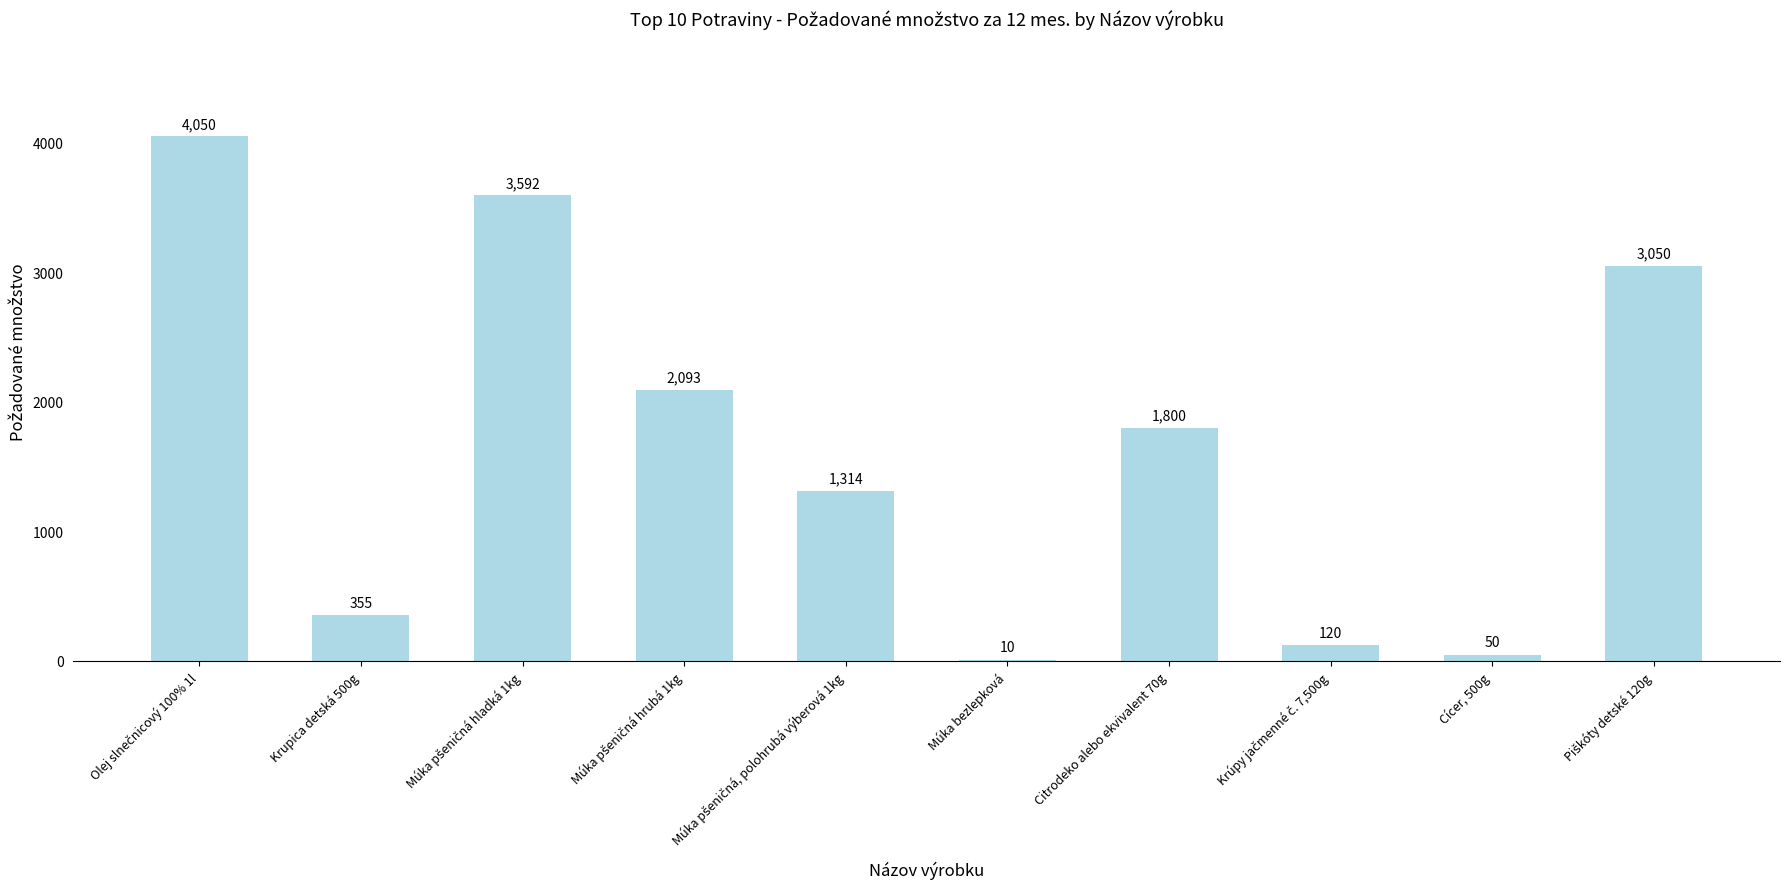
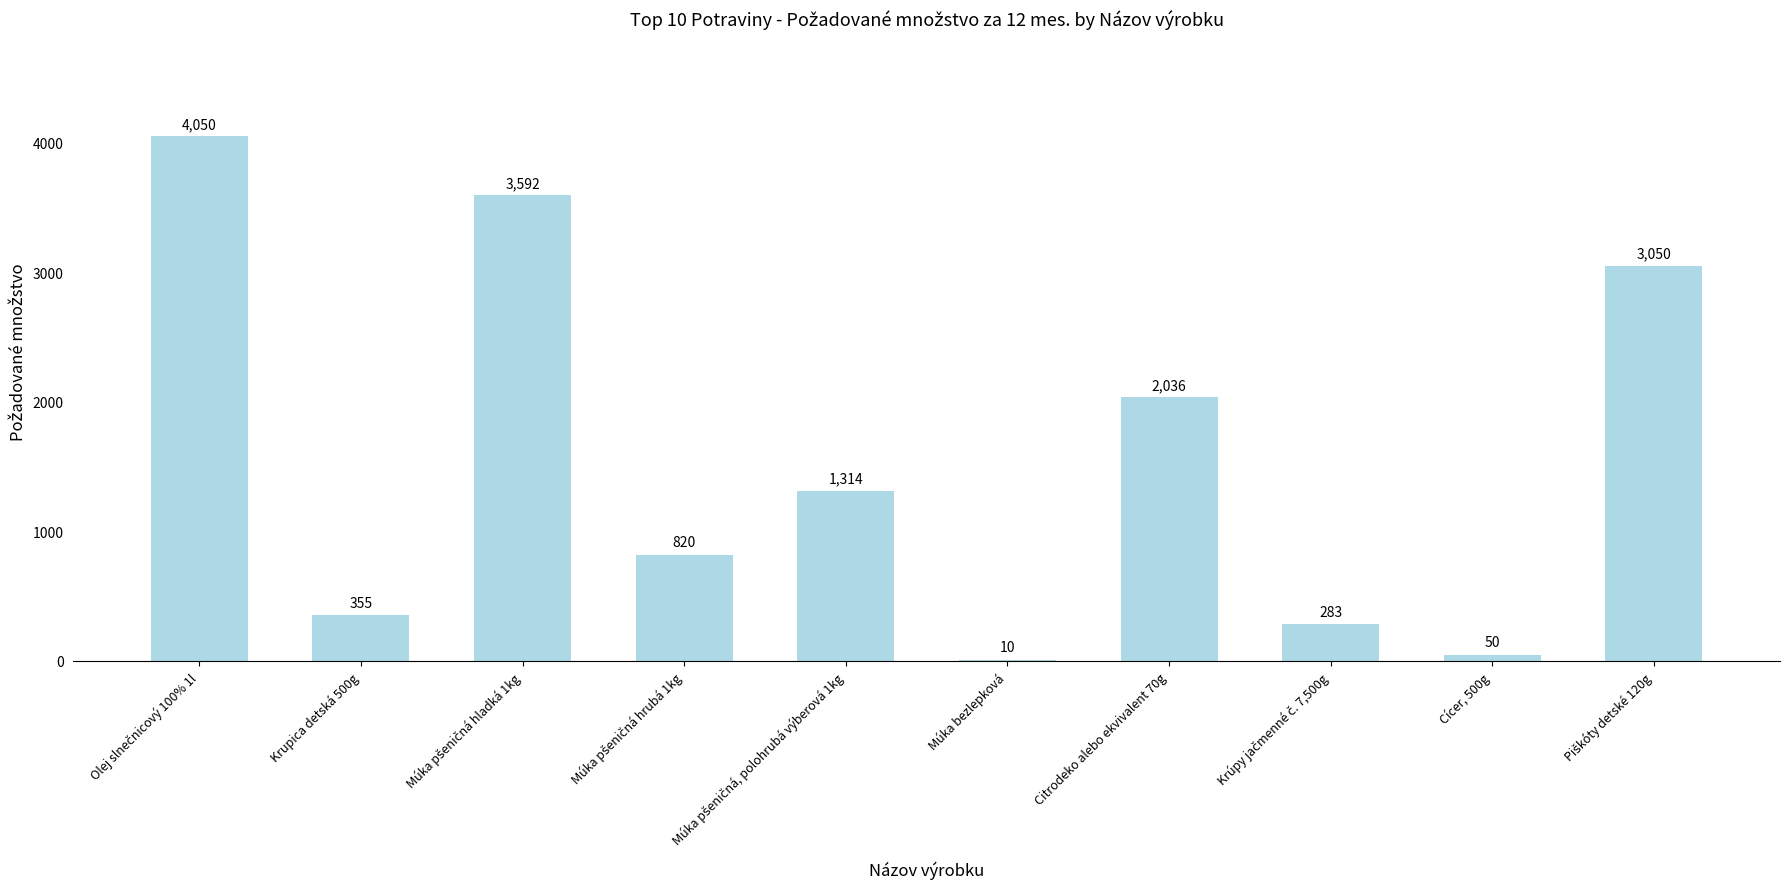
  {
    "Olej slnečnicový 100% 1l": "4,050",
    "Krupica detská 500g": "355",
    "Múka pšeničná hladká 1kg": "3,592",
-   "Múka pšeničná hrubá 1kg": "2,093",
+   "Múka pšeničná hrubá 1kg": "820",
    "Múka pšeničná, polohrubá výberová 1kg": "1,314",
    "Múka bezlepková": "10",
-   "Citrodeko alebo ekvivalent 70g": "1,800",
-   "Krúpy jačmenné č. 7,500g": "120",
+   "Citrodeko alebo ekvivalent 70g": "2,036",
+   "Krúpy jačmenné č. 7,500g": "283",
    "Cícer, 500g": "50",
    "Piškóty detské 120g": "3,050"
  }
